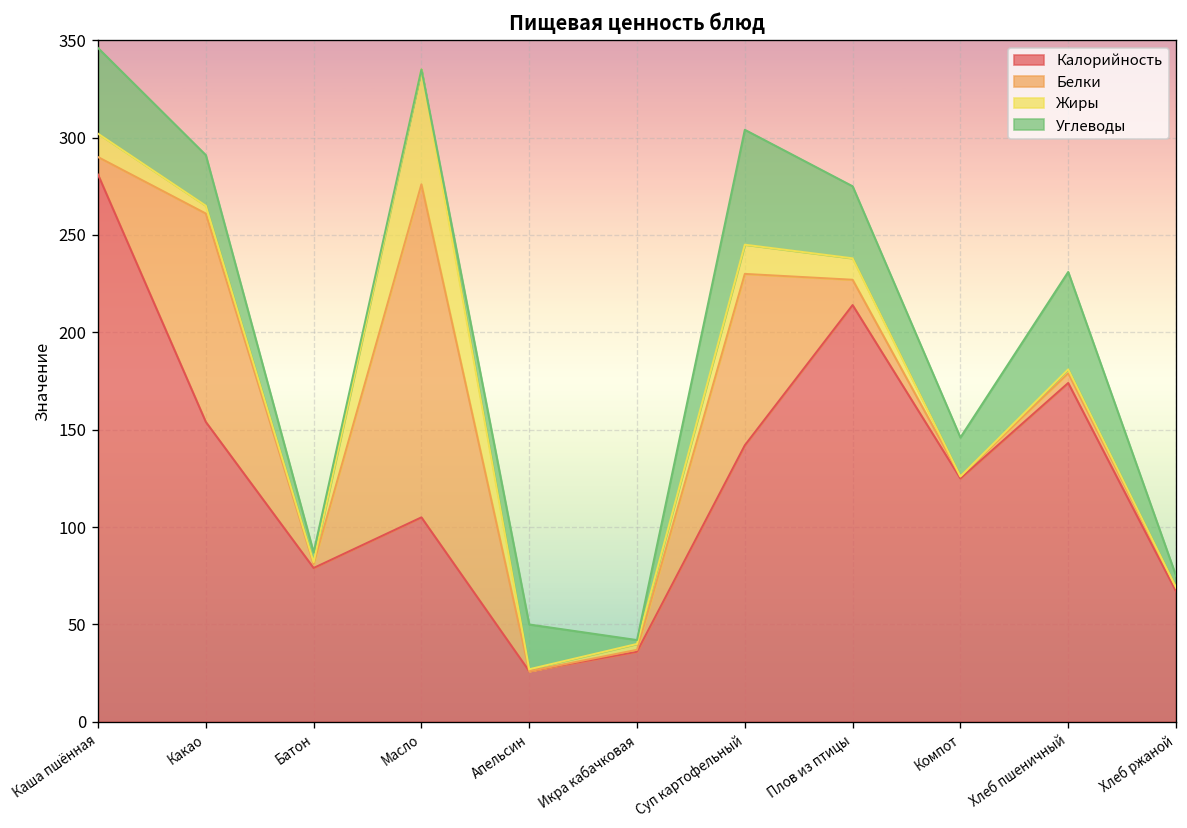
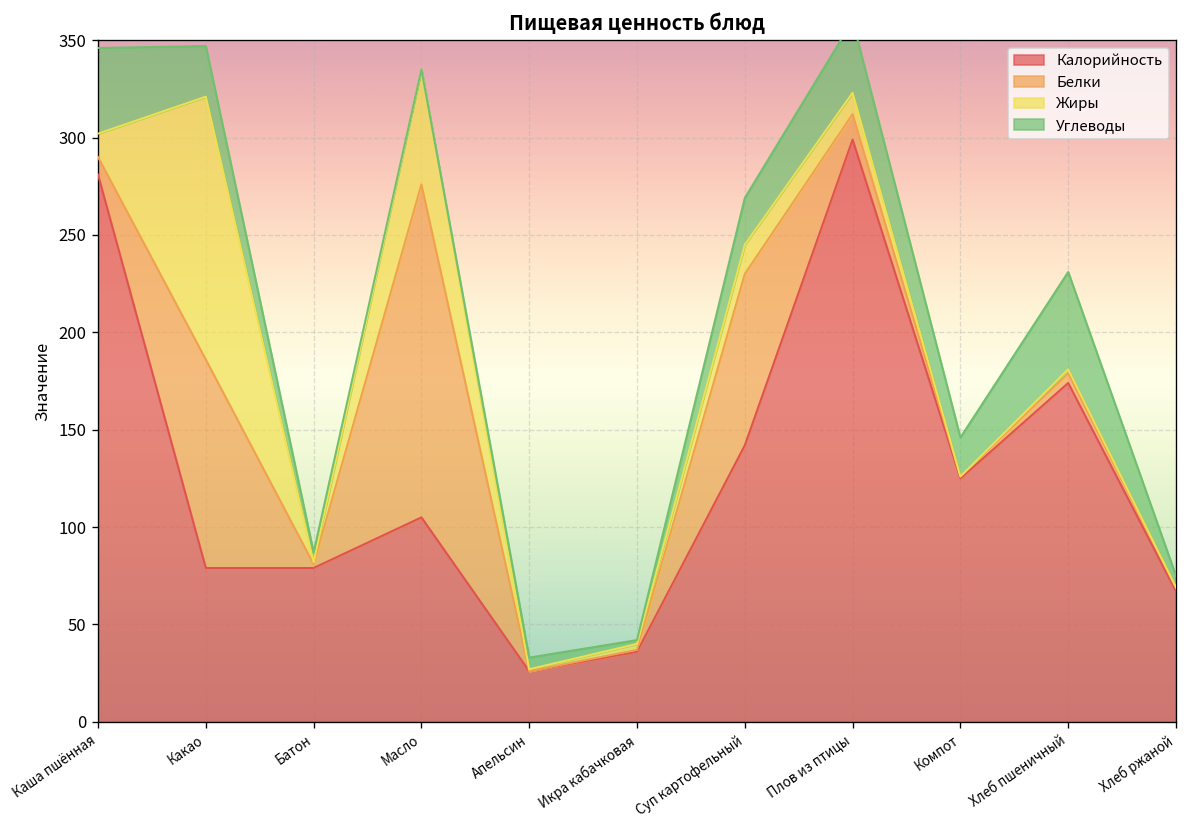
  {
    "Калорийность": {
      "Каша пшённая": 281,
-     "Какао": 154,
+     "Какао": 79,
      "Батон": 79,
      "Масло": 105,
      "Суп картофельный": 142,
-     "Плов из птицы": 214,
+     "Плов из птицы": 299,
      "Хлеб пшеничный": 174,
      "Хлеб ржаной": 67
    },
    "Белки": {
      "Каша пшённая": 9,
      "Какао": 107,
      "Масло": 171,
      "Суп картофельный": 88,
      "Плов из птицы": 13,
      "Хлеб пшеничный": 5
    },
    "Жиры": {
      "Каша пшённая": 12,
-     "Какао": 4,
+     "Какао": 135,
      "Икра кабачковая": 3,
      "Суп картофельный": 15,
      "Плов из птицы": 11,
      "Хлеб пшеничный": 2
    },
    "Углеводы": {
      "Каша пшённая": 44,
      "Какао": 26,
      "Батон": 5,
-     "Апельсин": 23,
+     "Апельсин": 6,
      "Икра кабачковая": 2,
-     "Суп картофельный": 59,
+     "Суп картофельный": 24,
      "Компот": 20,
      "Хлеб пшеничный": 50,
      "Хлеб ржаной": 6
    }
  }
